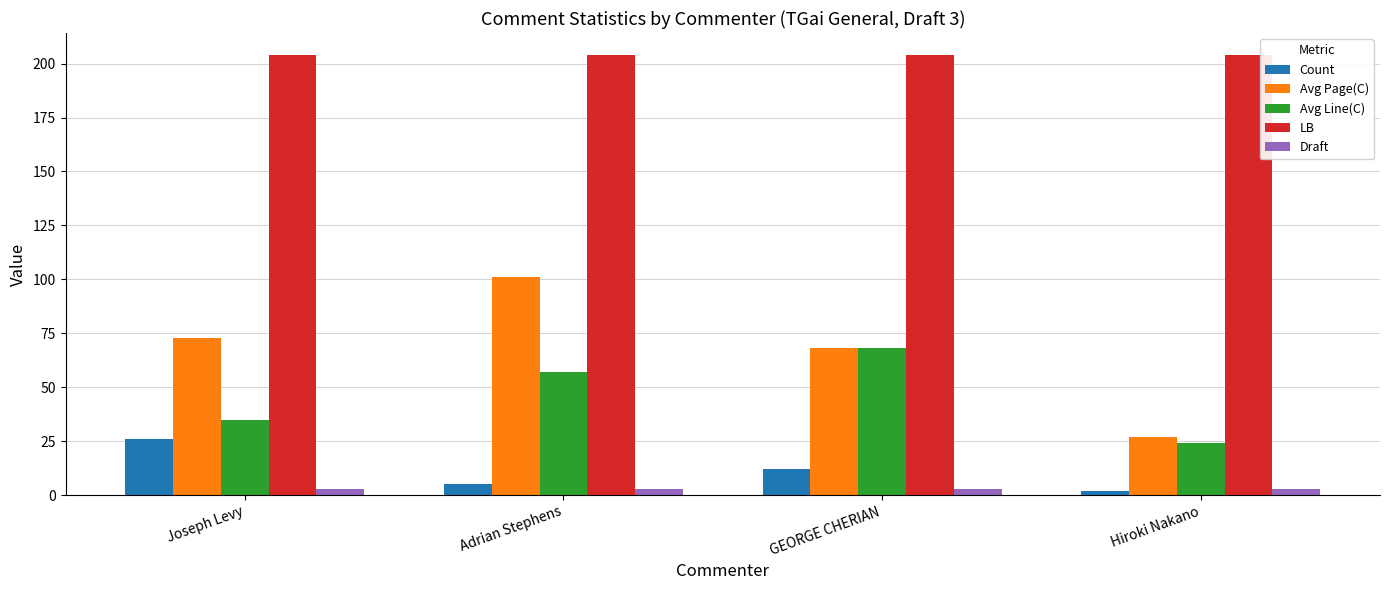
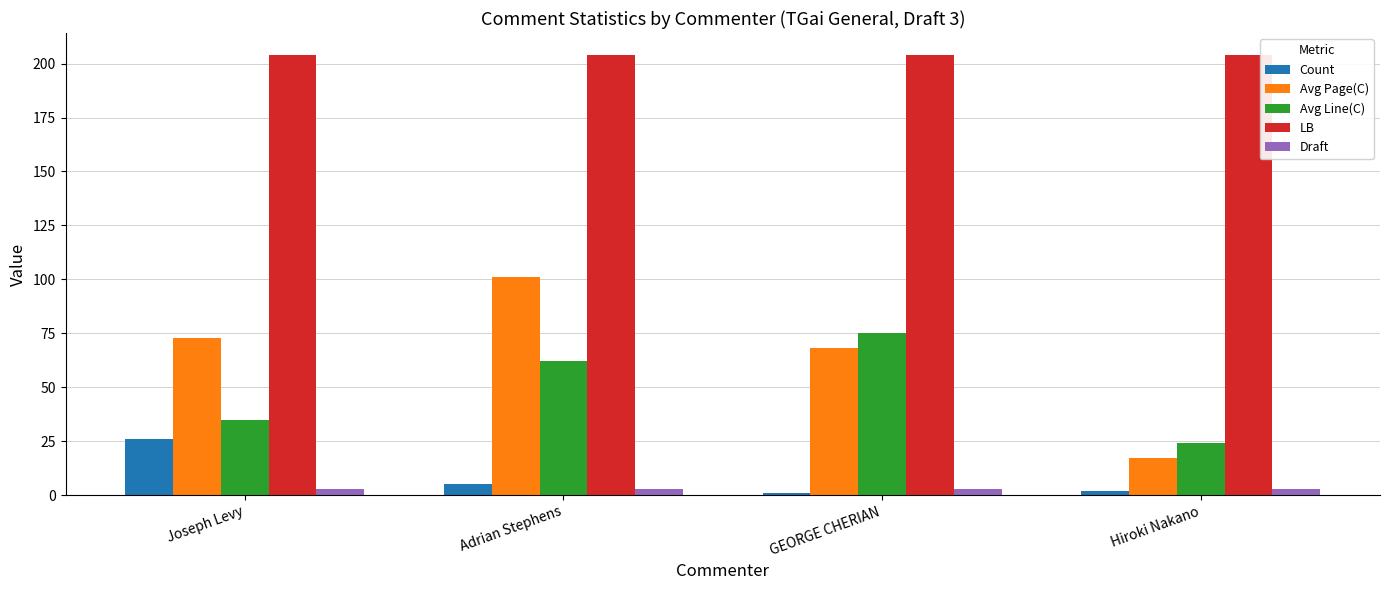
  {
    "Count": {
      "Joseph Levy": 26,
      "Adrian Stephens": 5,
-     "GEORGE CHERIAN": 12,
+     "GEORGE CHERIAN": 1,
      "Hiroki Nakano": 2
    },
    "Avg Page(C)": {
      "Joseph Levy": 73,
      "Adrian Stephens": 101,
      "GEORGE CHERIAN": 68,
-     "Hiroki Nakano": 27
+     "Hiroki Nakano": 17
    },
    "Avg Line(C)": {
      "Joseph Levy": 35,
-     "Adrian Stephens": 57,
-     "GEORGE CHERIAN": 68,
+     "Adrian Stephens": 62,
+     "GEORGE CHERIAN": 75,
      "Hiroki Nakano": 24
    },
    "LB": {
      "Joseph Levy": 204,
      "Adrian Stephens": 204,
      "GEORGE CHERIAN": 204,
      "Hiroki Nakano": 204
    },
    "Draft": {
      "Joseph Levy": 3,
      "Adrian Stephens": 3,
      "GEORGE CHERIAN": 3,
      "Hiroki Nakano": 3
    }
  }
